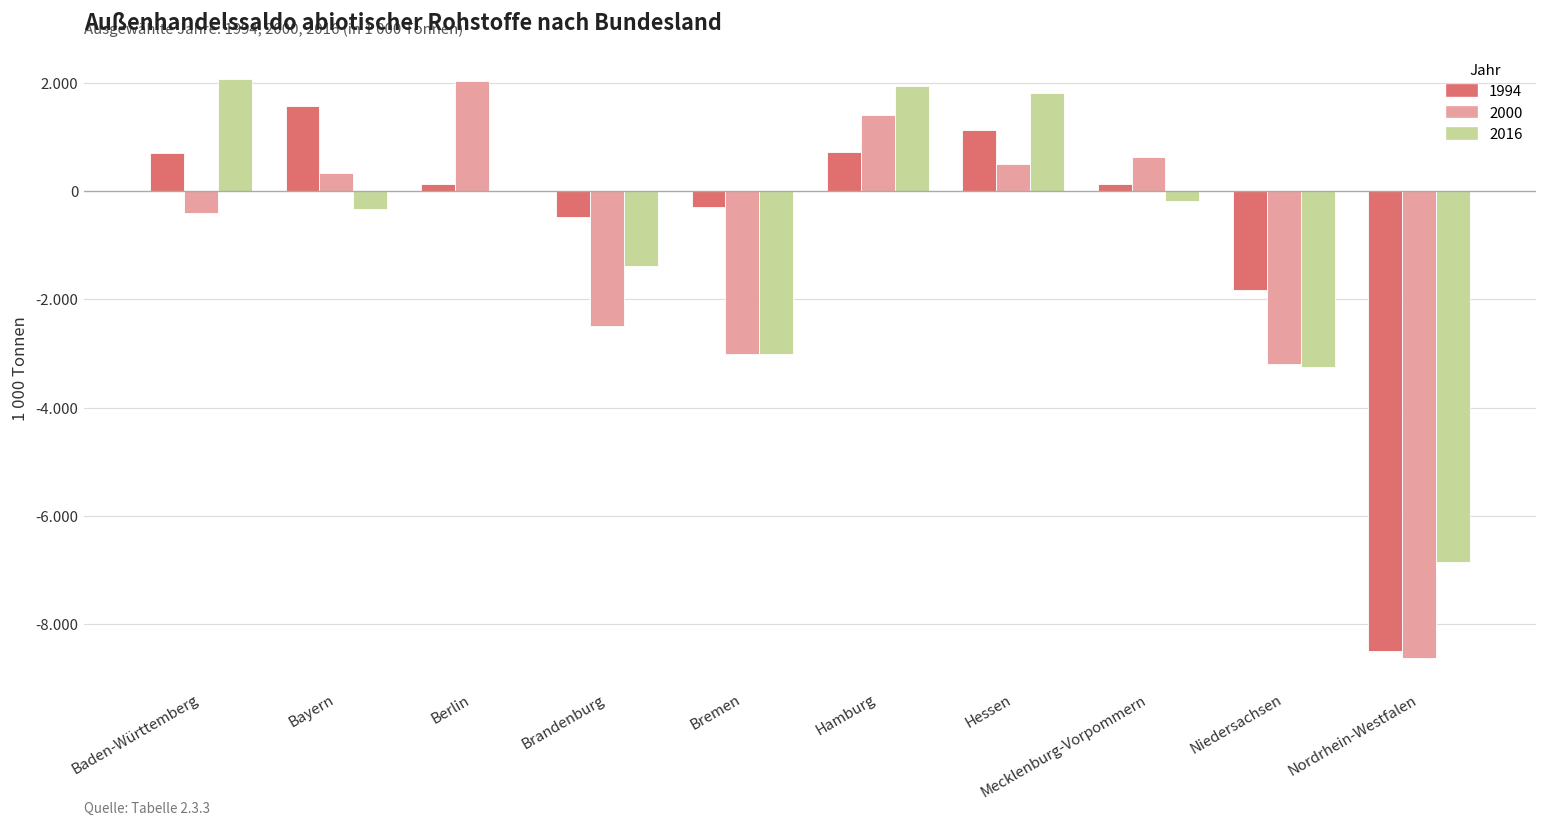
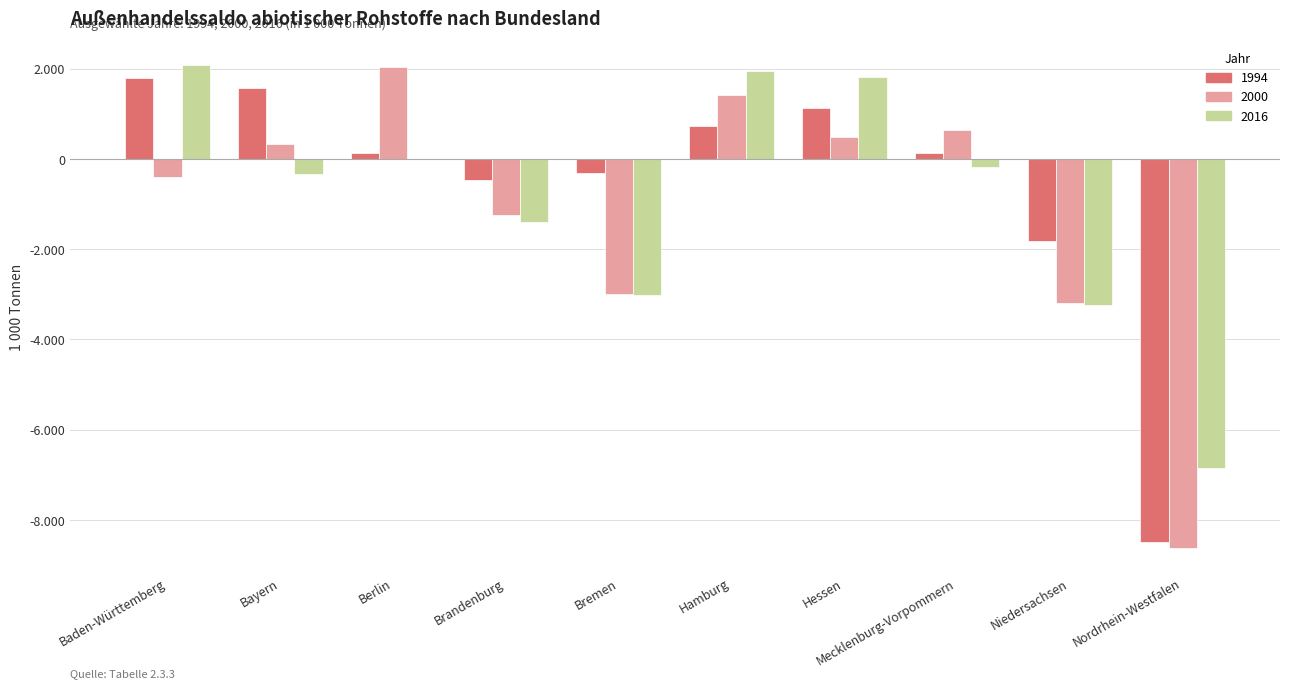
  {
    "1994": {
-     "Baden-Württemberg": 0.7,
+     "Baden-Württemberg": 1.8,
      "Bayern": 1.6,
      "Berlin": 0.1,
      "Brandenburg": -0.5,
      "Bremen": -0.3,
      "Hamburg": 0.7,
      "Hessen": 1.1,
      "Mecklenburg-Vorpommern": 0.1,
      "Niedersachsen": -1.8,
      "Nordrhein-Westfalen": -8.5
    },
    "2000": {
      "Baden-Württemberg": -0.4,
      "Bayern": 0.3,
      "Berlin": 2.0,
-     "Brandenburg": -2.5,
+     "Brandenburg": -1.2,
      "Bremen": -3.0,
      "Hamburg": 1.4,
      "Hessen": 0.5,
      "Mecklenburg-Vorpommern": 0.6,
      "Niedersachsen": -3.2,
      "Nordrhein-Westfalen": -8.6
    },
    "2016": {
      "Baden-Württemberg": 2.1,
      "Bayern": -0.3,
      "Brandenburg": -1.4,
      "Bremen": -3.0,
      "Hamburg": 1.9,
      "Hessen": 1.8,
      "Mecklenburg-Vorpommern": -0.2,
      "Niedersachsen": -3.2,
      "Nordrhein-Westfalen": -6.8
    }
  }
